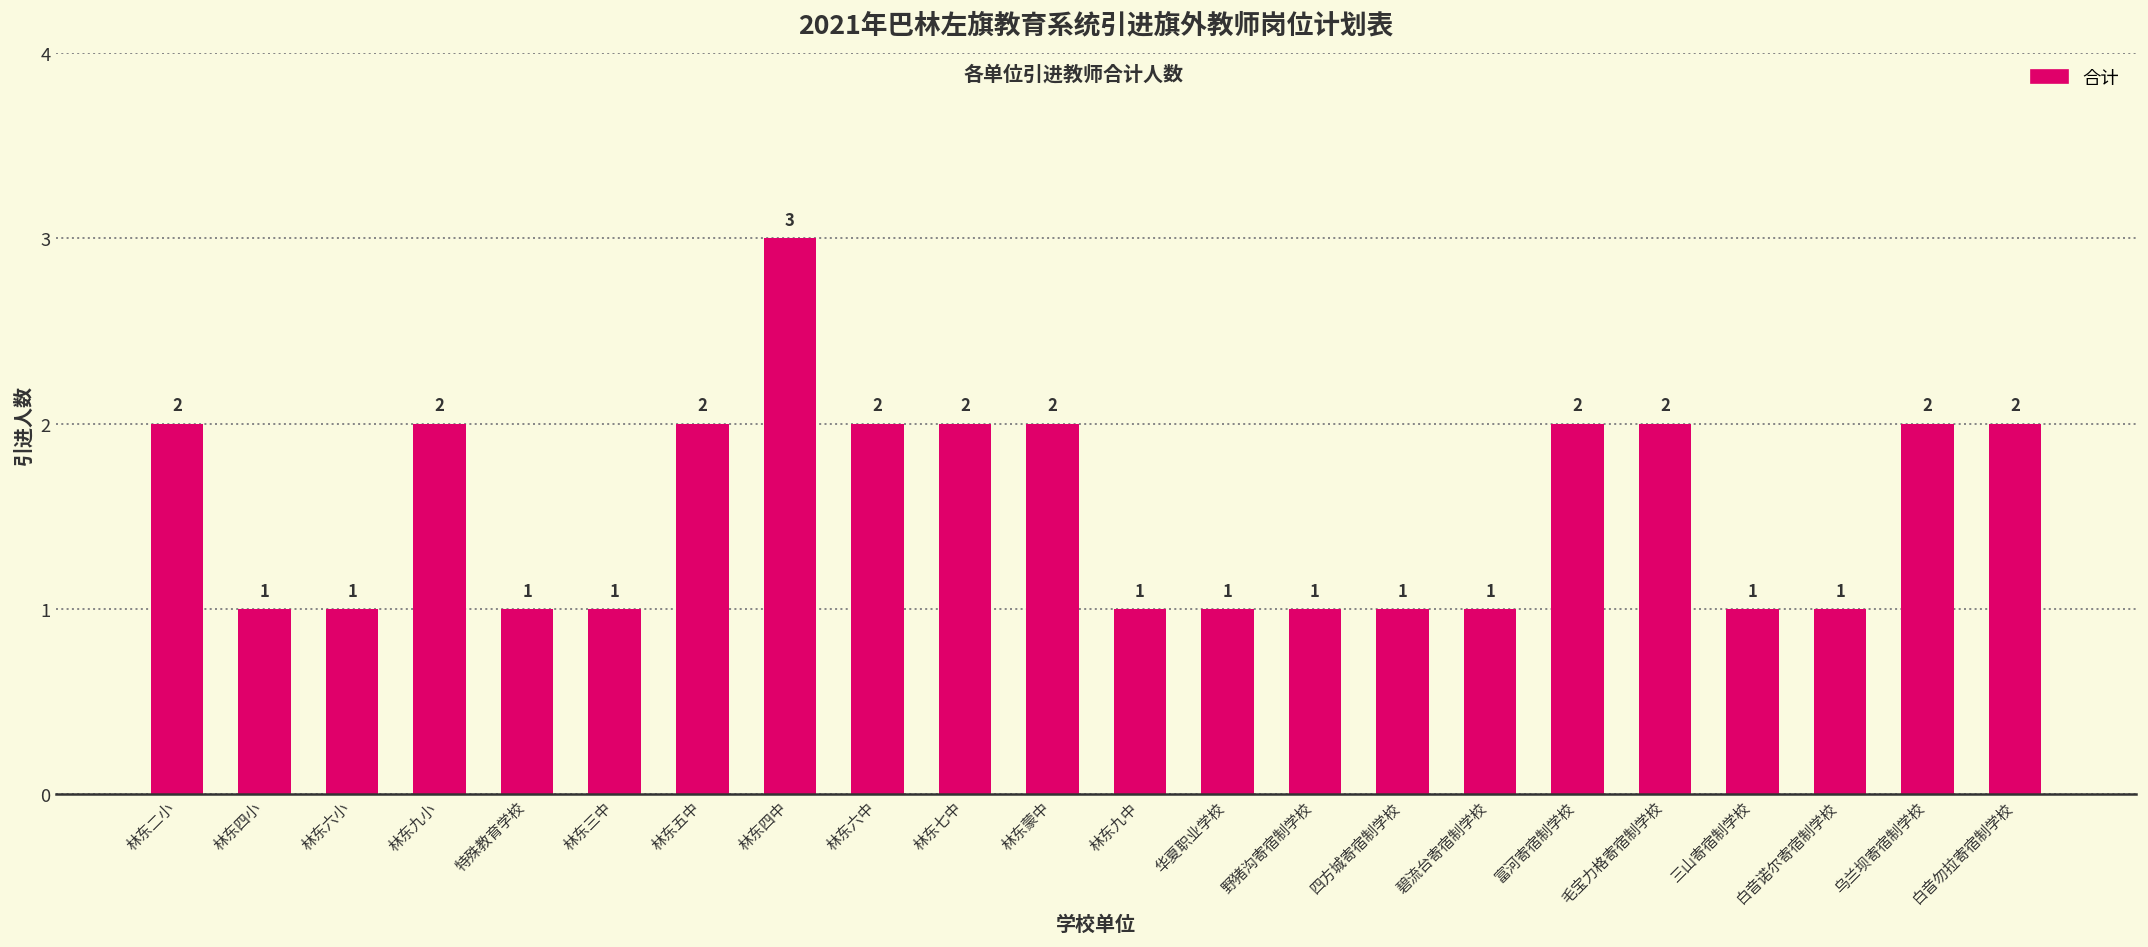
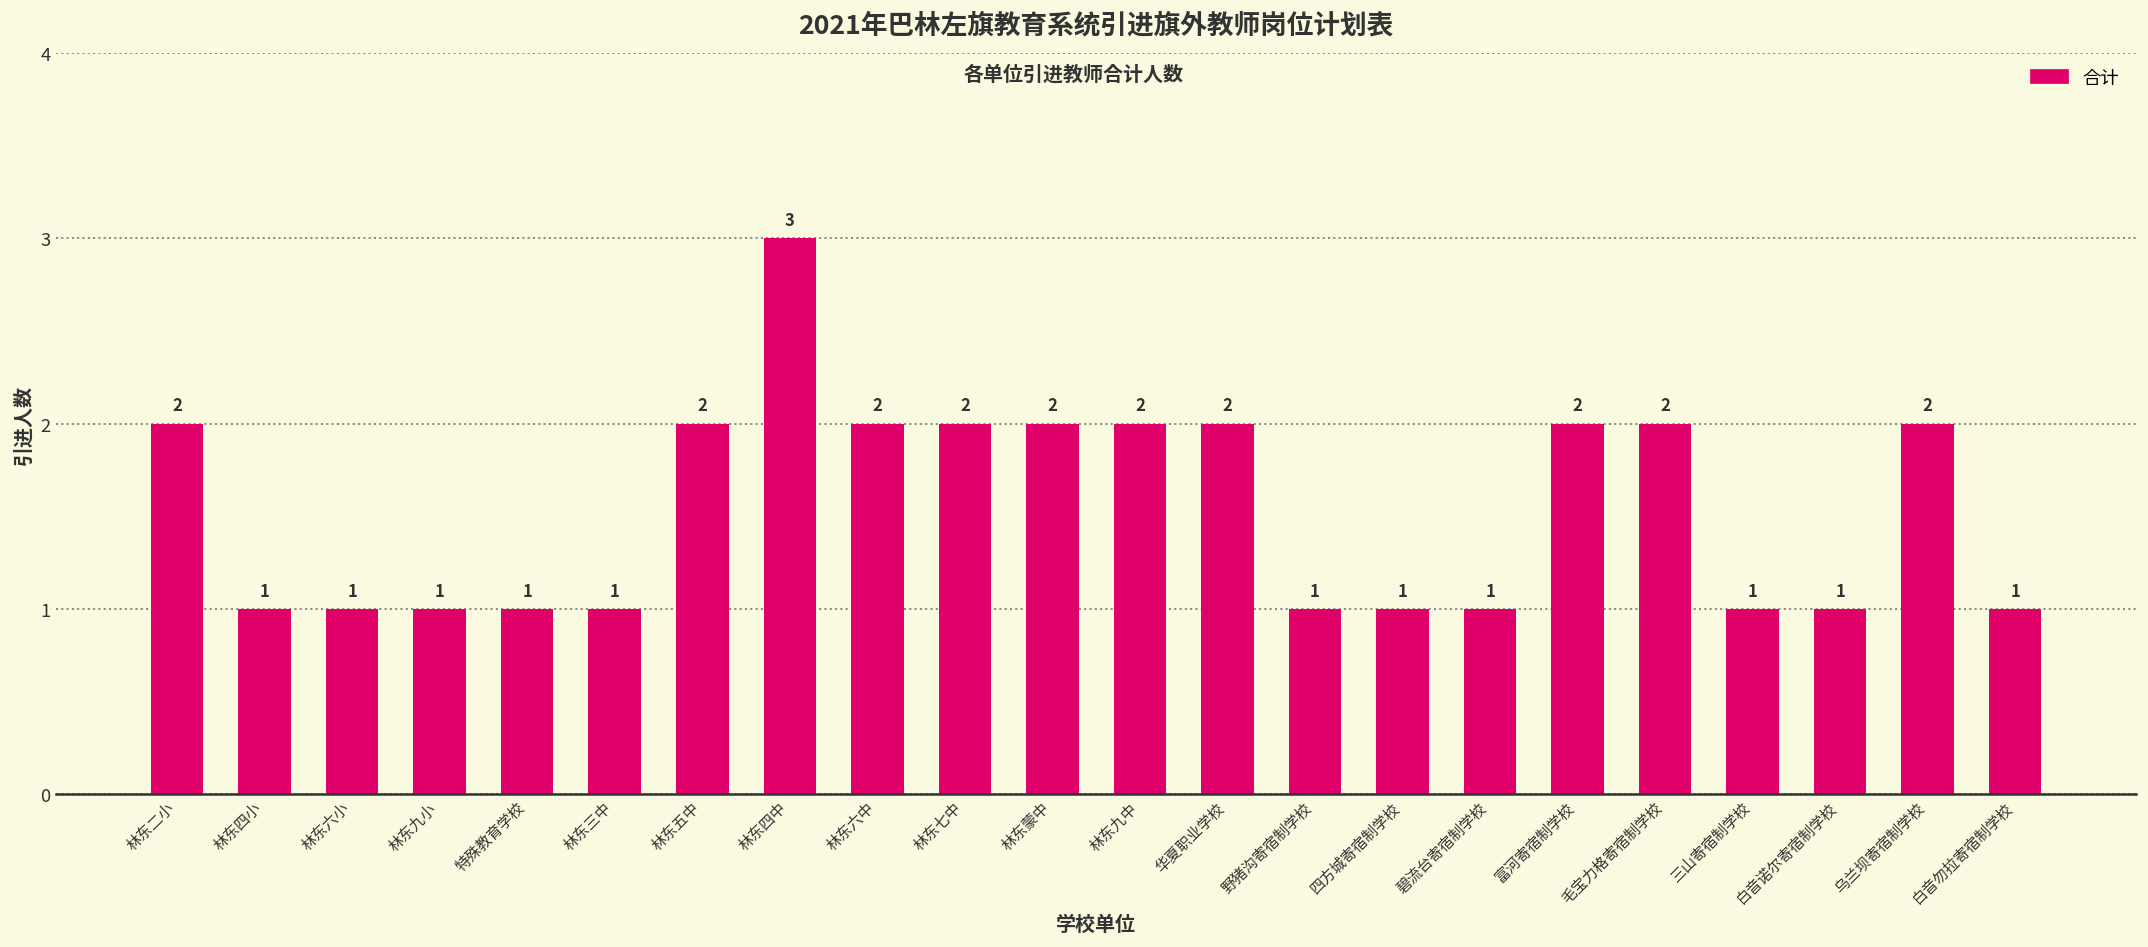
  {
    "林东二小": 2,
    "林东四小": 1,
    "林东六小": 1,
-   "林东九小": 2,
+   "林东九小": 1,
    "特殊教育学校": 1,
    "林东三中": 1,
    "林东五中": 2,
    "林东四中": 3,
    "林东六中": 2,
    "林东七中": 2,
    "林东蒙中": 2,
-   "林东九中": 1,
-   "华夏职业学校": 1,
+   "林东九中": 2,
+   "华夏职业学校": 2,
    "野猪沟寄宿制学校": 1,
    "四方城寄宿制学校": 1,
    "碧流台寄宿制学校": 1,
    "富河寄宿制学校": 2,
    "毛宝力格寄宿制学校": 2,
    "三山寄宿制学校": 1,
    "白音诺尔寄宿制学校": 1,
    "乌兰坝寄宿制学校": 2,
-   "白音勿拉寄宿制学校": 2
+   "白音勿拉寄宿制学校": 1
  }
